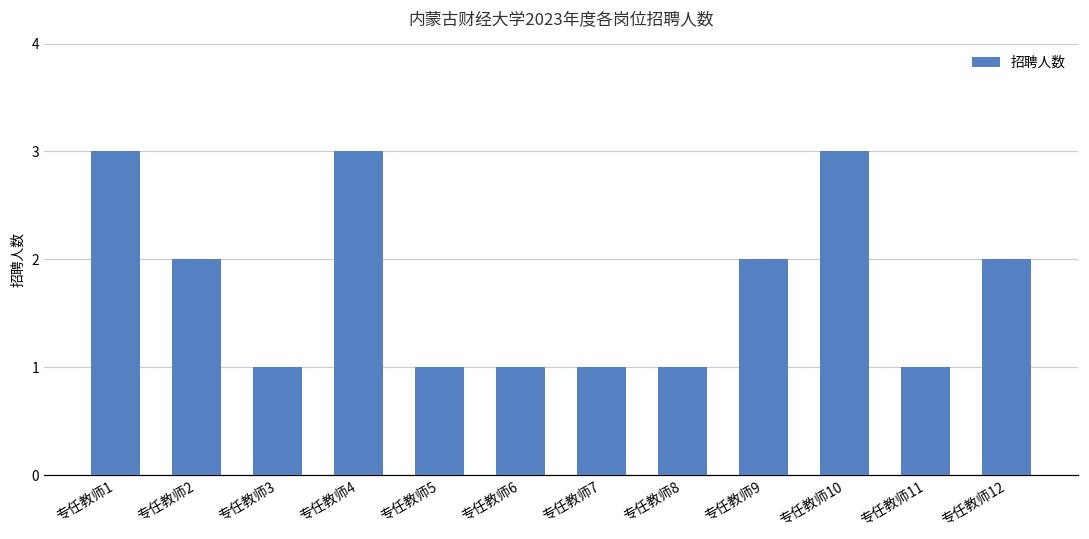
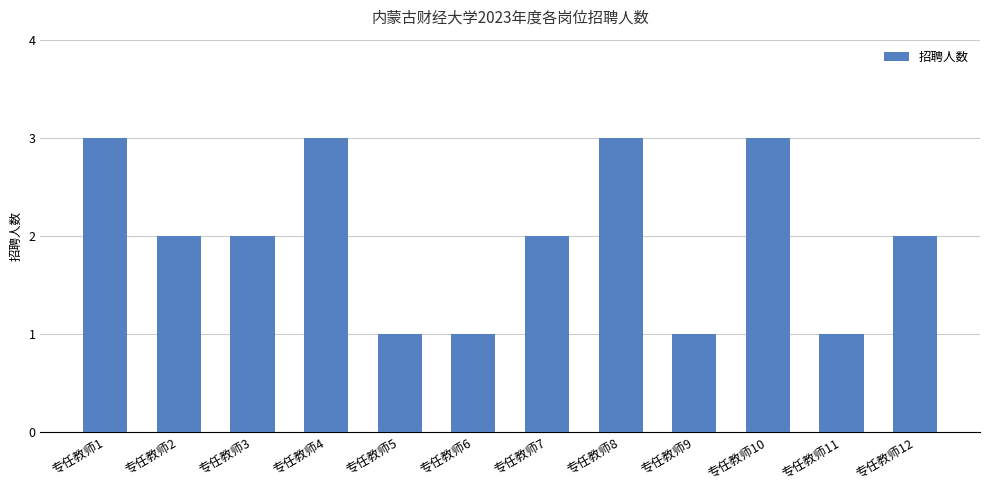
  {
    "专任教师1": 3,
    "专任教师2": 2,
-   "专任教师3": 1,
+   "专任教师3": 2,
    "专任教师4": 3,
    "专任教师5": 1,
    "专任教师6": 1,
-   "专任教师7": 1,
-   "专任教师8": 1,
-   "专任教师9": 2,
+   "专任教师7": 2,
+   "专任教师8": 3,
+   "专任教师9": 1,
    "专任教师10": 3,
    "专任教师11": 1,
    "专任教师12": 2
  }
